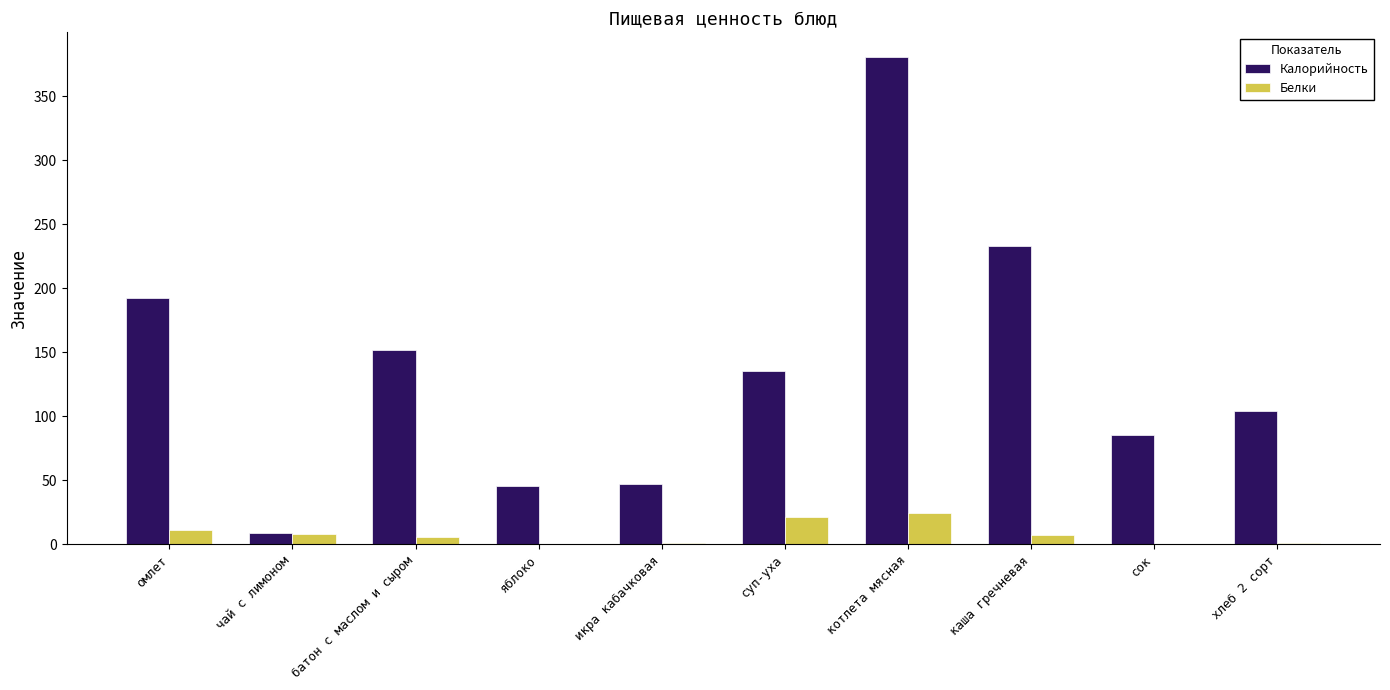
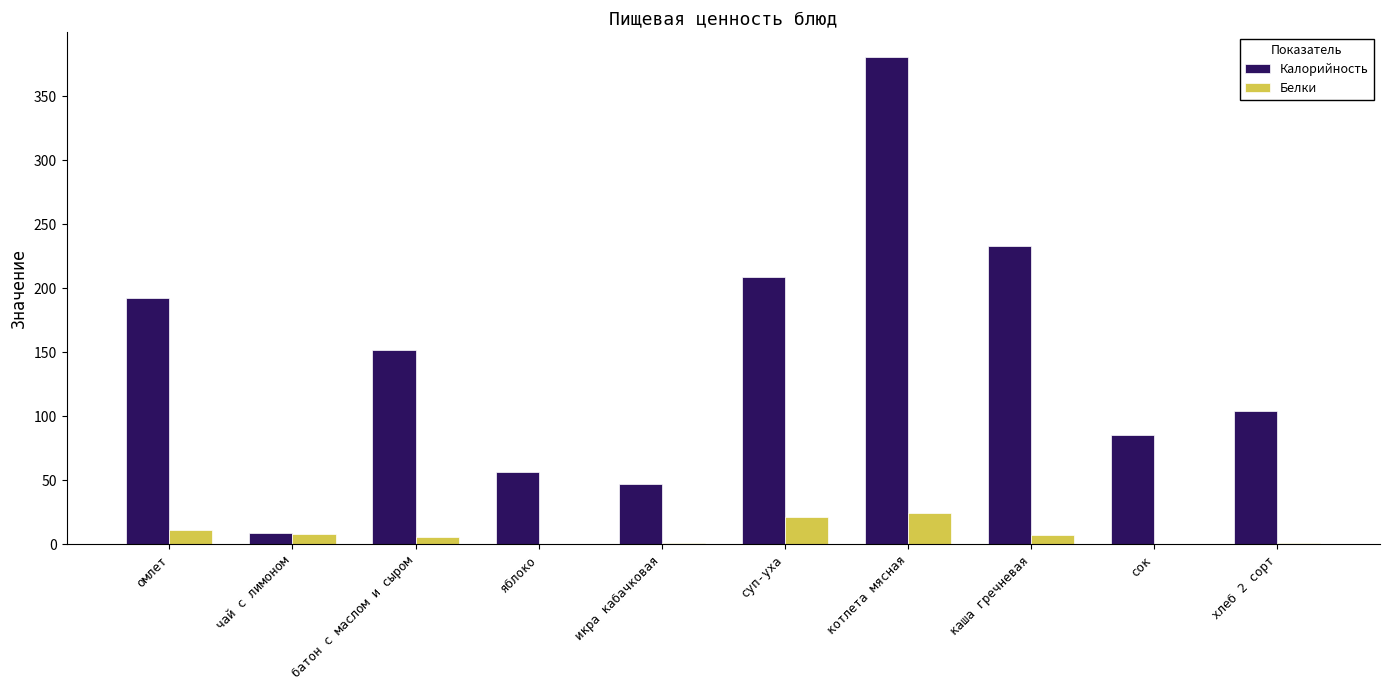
  {
    "Калорийность": {
      "омлет": 192,
      "чай с лимоном": 9,
      "батон с маслом и сыром": 152,
-     "яблоко": 46,
+     "яблоко": 56,
      "икра кабачковая": 47,
-     "суп-уха": 136,
+     "суп-уха": 209,
      "котлета мясная": 381,
      "каша гречневая": 233,
      "сок": 85,
      "хлеб 2 сорт": 104
    },
    "Белки": {
      "омлет": 11,
      "чай с лимоном": 8,
      "батон с маслом и сыром": 5,
      "суп-уха": 22,
      "котлета мясная": 24,
      "каша гречневая": 7
    }
  }
